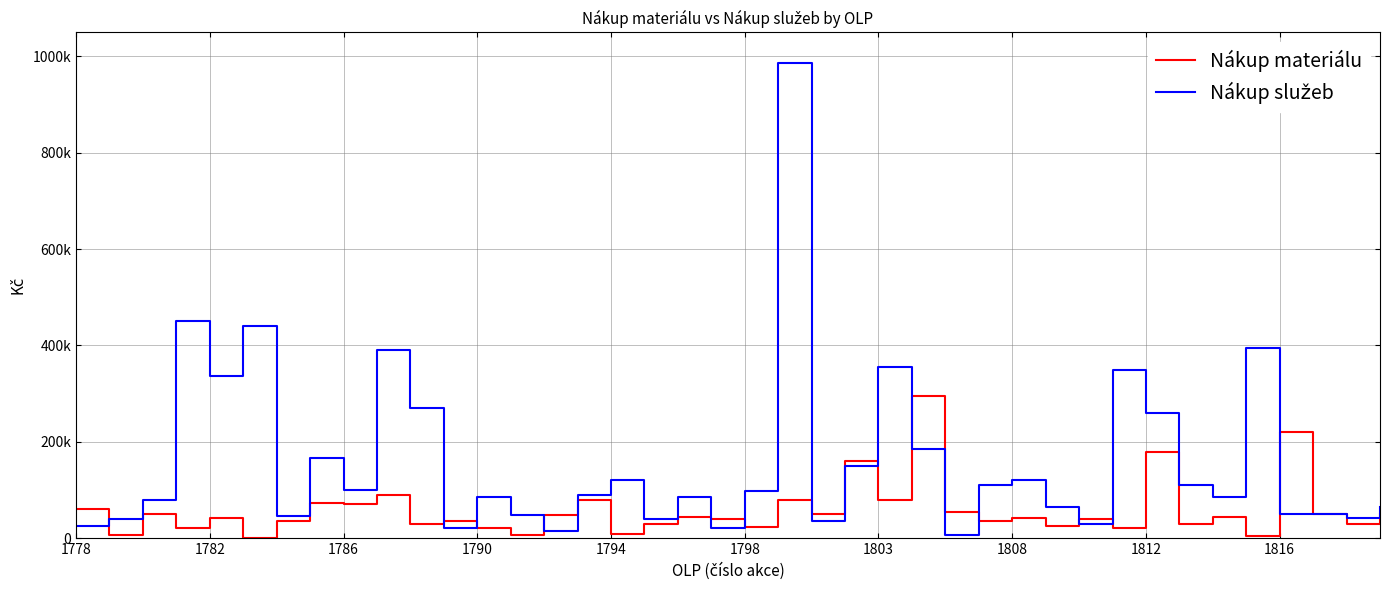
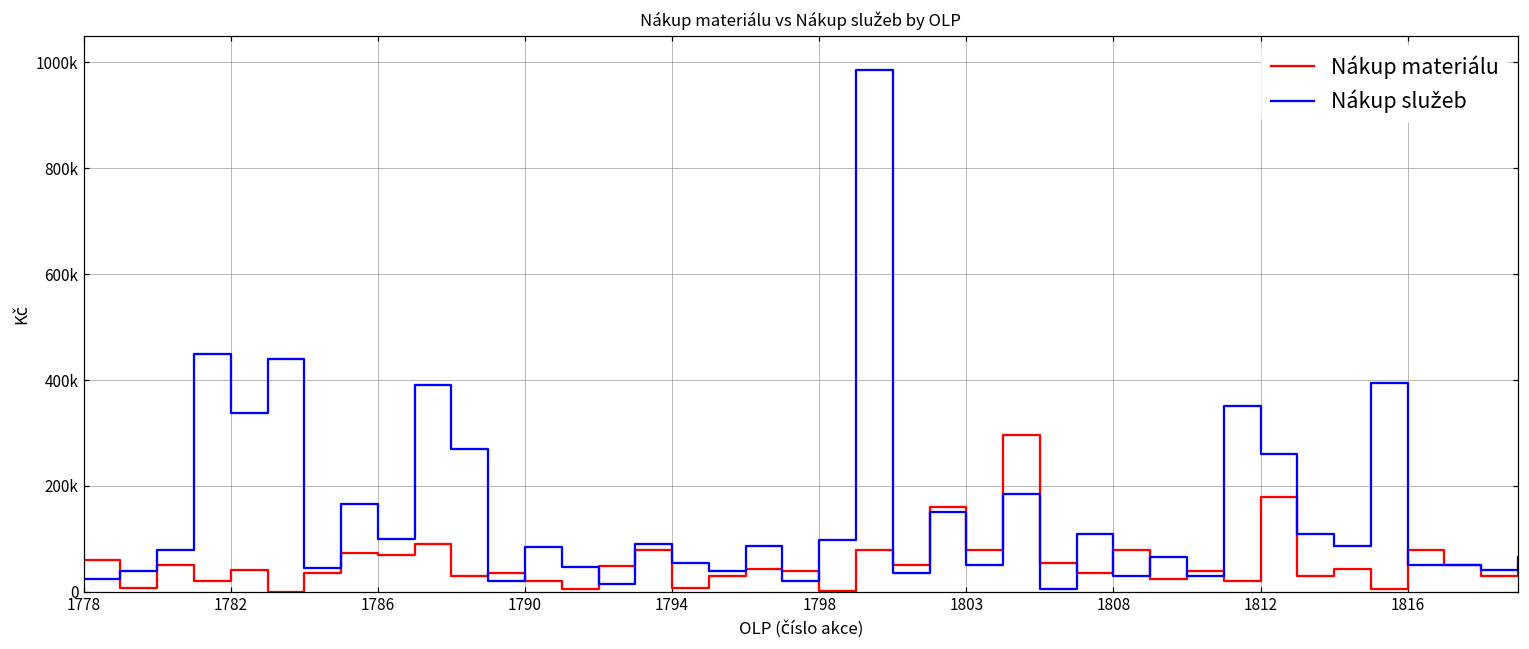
  {
    "Nákup materiálu": {
      "1778": 60000,
      "1782": 40000,
      "1786": 70000,
      "1790": 20000,
      "1794": 10000,
-     "1798": 20000,
+     "1798": 0,
      "1803": 80000,
-     "1808": 40000,
+     "1808": 80000,
      "1812": 180000,
-     "1816": 220000
+     "1816": 80000
    },
    "Nákup služeb": {
      "1778": 30000,
      "1782": 340000,
      "1786": 100000,
      "1790": 90000,
-     "1794": 120000,
+     "1794": 50000,
      "1798": 100000,
-     "1803": 360000,
-     "1808": 120000,
+     "1803": 50000,
+     "1808": 30000,
      "1812": 260000,
      "1816": 50000
    }
  }
